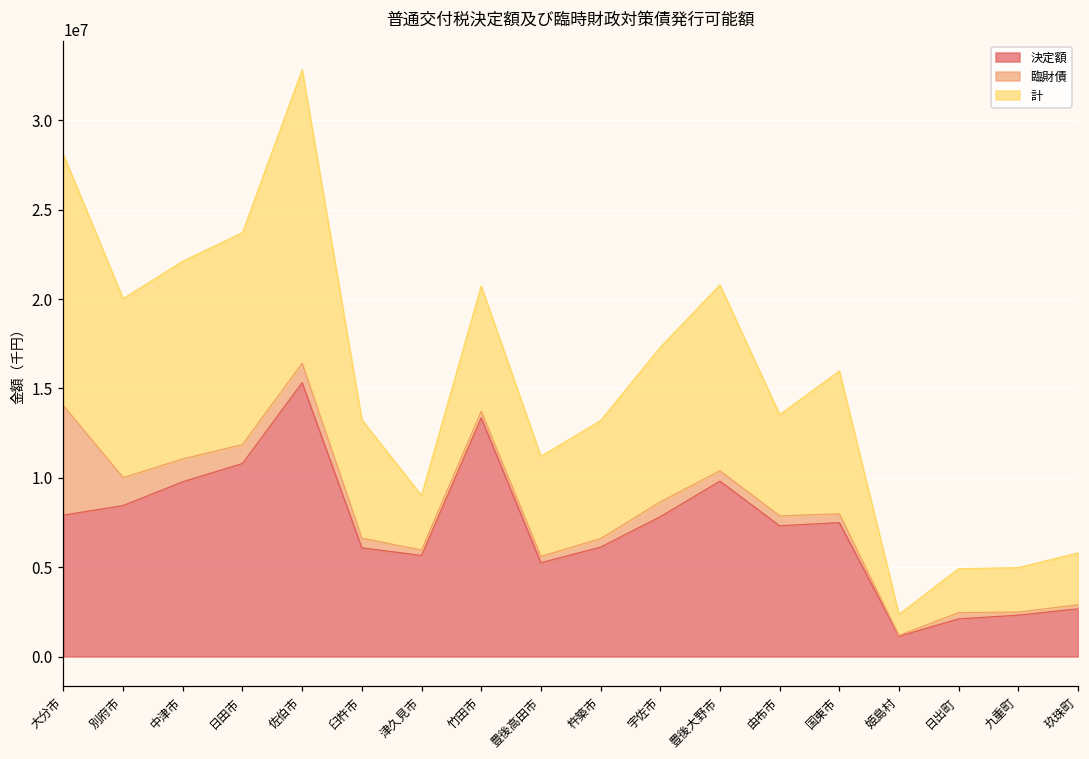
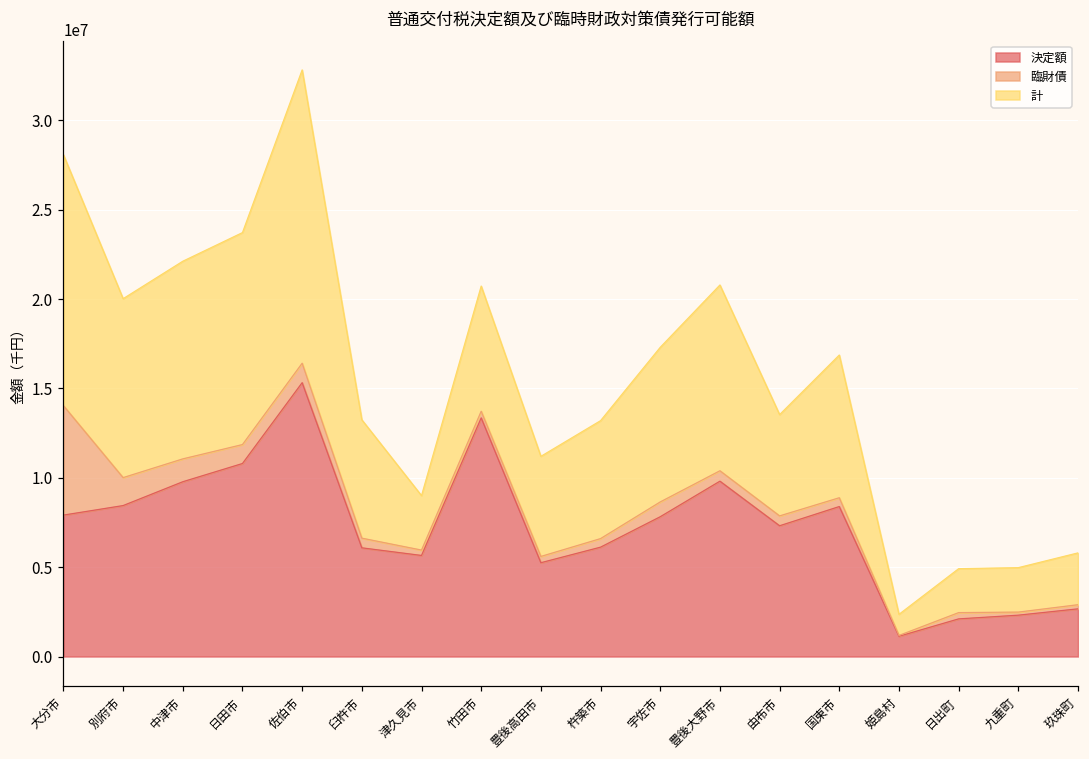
  {
    "決定額": {
      "大分市": 7900000,
      "別府市": 8400000,
      "中津市": 9800000,
      "日田市": 10800000,
      "佐伯市": 15300000,
      "臼杵市": 6100000,
      "津久見市": 5700000,
      "竹田市": 13400000,
      "豊後高田市": 5200000,
      "杵築市": 6100000,
      "宇佐市": 7800000,
      "豊後大野市": 9800000,
      "由布市": 7300000,
-     "国東市": 7500000,
+     "国東市": 8400000,
      "日出町": 2100000,
      "九重町": 2300000,
      "玖珠町": 2700000
    }
  }
